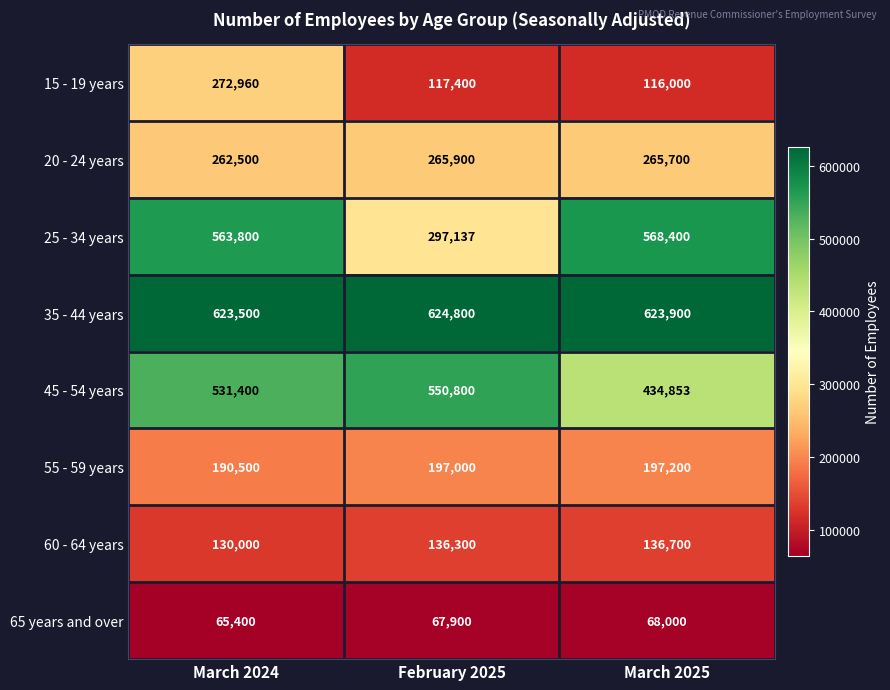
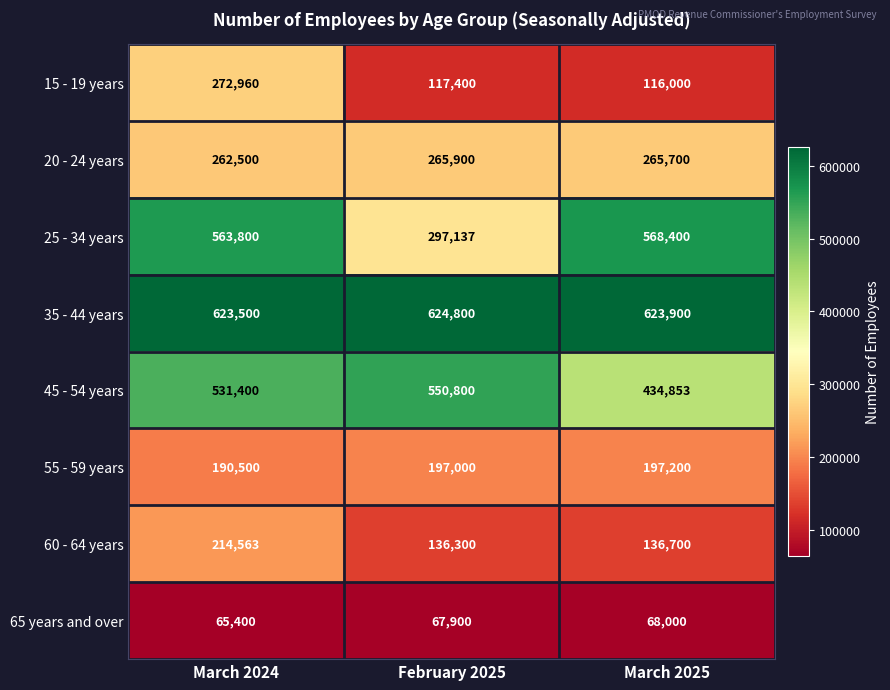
  {
    "15 - 19 years": {
      "March 2024": "272,960",
      "February 2025": "117,400",
      "March 2025": "116,000"
    },
    "20 - 24 years": {
      "March 2024": "262,500",
      "February 2025": "265,900",
      "March 2025": "265,700"
    },
    "25 - 34 years": {
      "March 2024": "563,800",
      "February 2025": "297,137",
      "March 2025": "568,400"
    },
    "35 - 44 years": {
      "March 2024": "623,500",
      "February 2025": "624,800",
      "March 2025": "623,900"
    },
    "45 - 54 years": {
      "March 2024": "531,400",
      "February 2025": "550,800",
      "March 2025": "434,853"
    },
    "55 - 59 years": {
      "March 2024": "190,500",
      "February 2025": "197,000",
      "March 2025": "197,200"
    },
    "60 - 64 years": {
-     "March 2024": "130,000",
+     "March 2024": "214,563",
      "February 2025": "136,300",
      "March 2025": "136,700"
    },
    "65 years and over": {
      "March 2024": "65,400",
      "February 2025": "67,900",
      "March 2025": "68,000"
    }
  }
